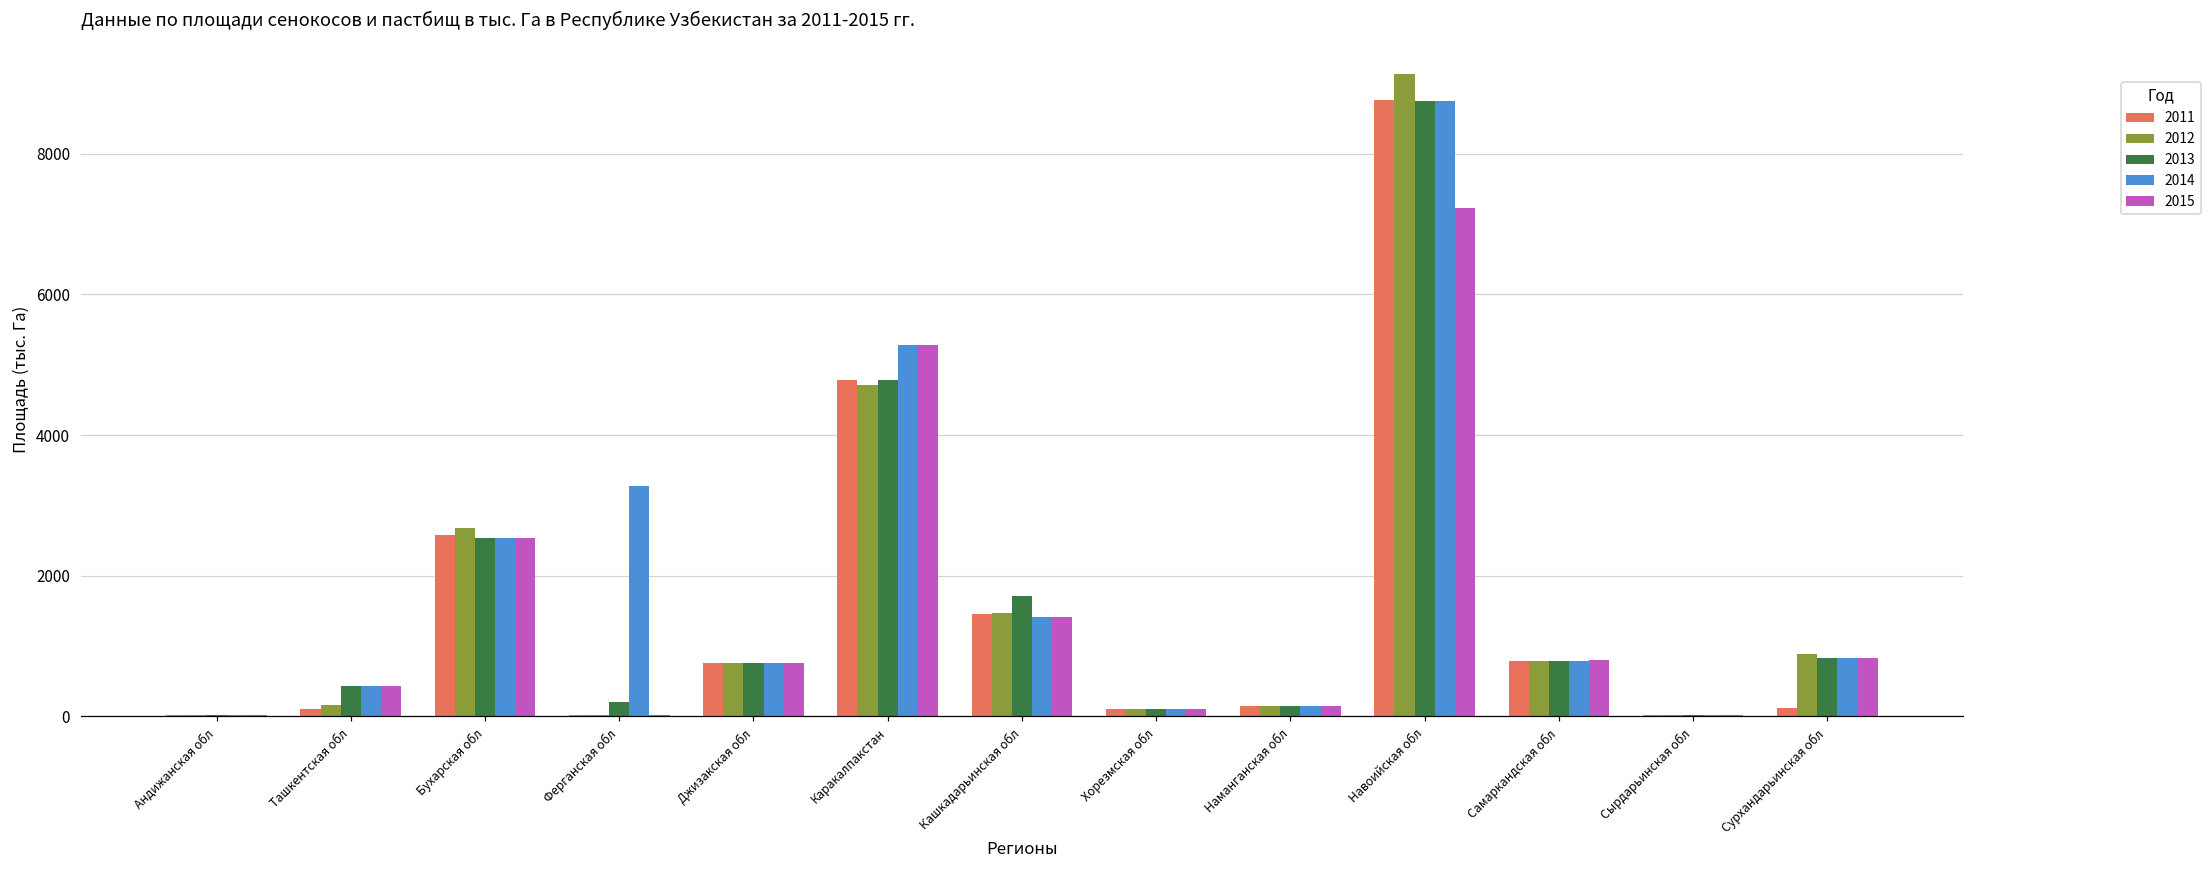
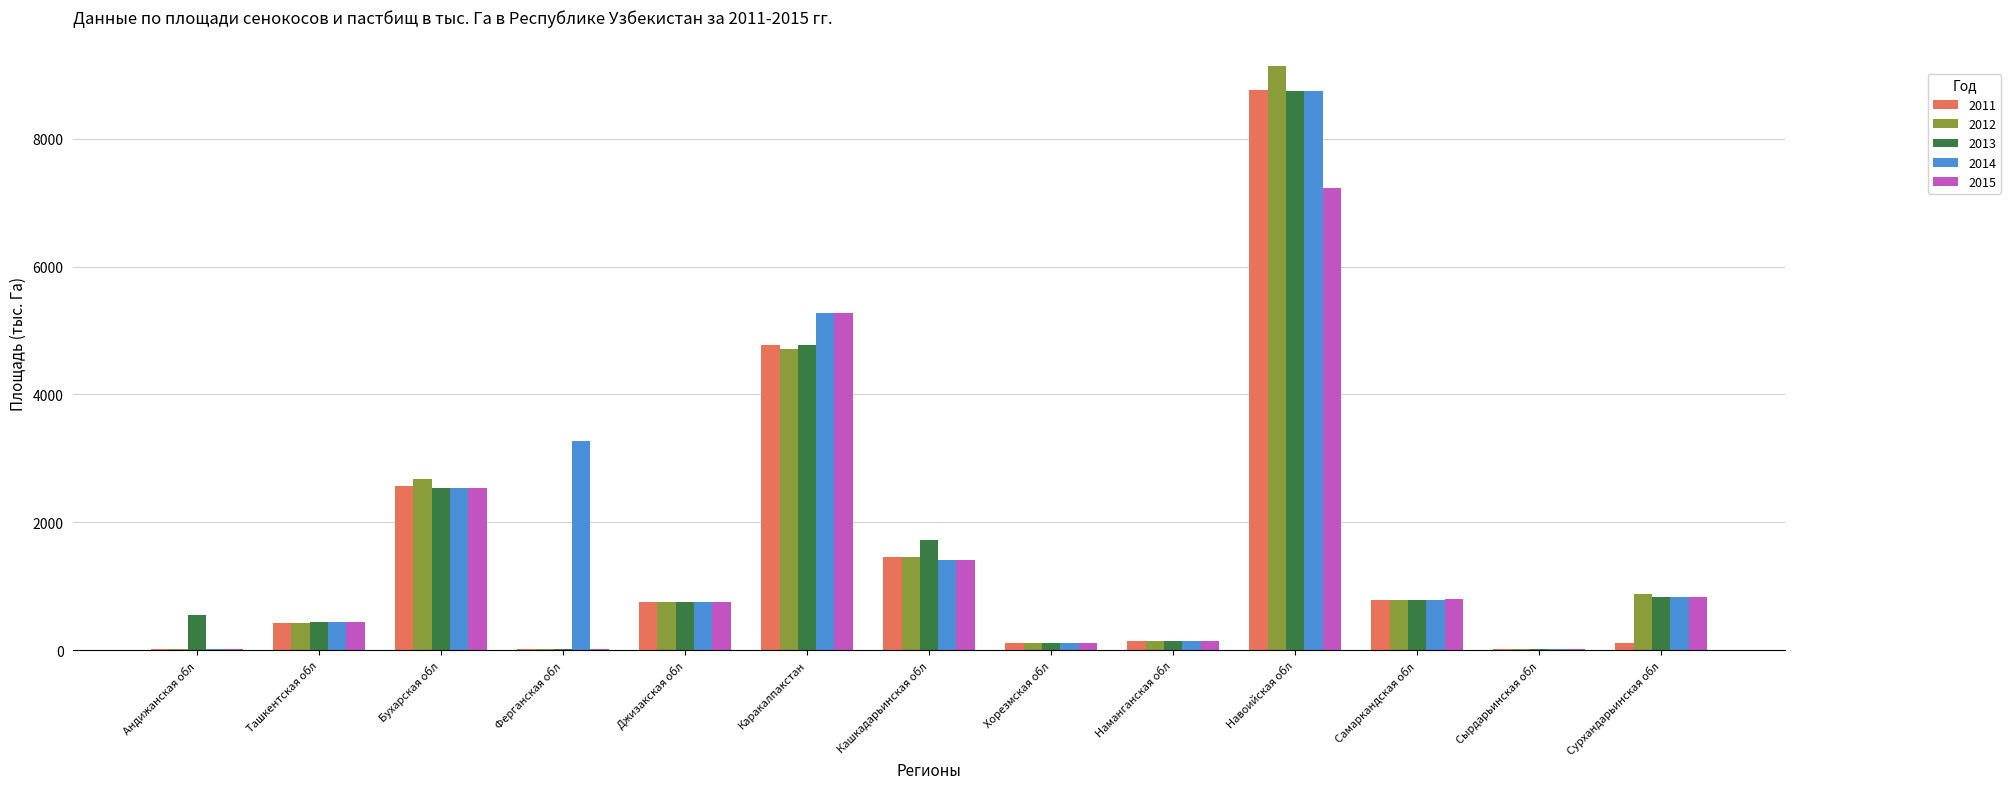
  {
    "2011": {
-     "Ташкентская обл": 100,
+     "Ташкентская обл": 400,
      "Бухарская обл": 2600,
      "Джизакская обл": 800,
      "Каракалпакстан": 4800,
      "Кашкадарьинская обл": 1500,
      "Хорезмская обл": 100,
      "Наманганская обл": 200,
      "Навоийская обл": 8800,
      "Самаркандская обл": 800,
      "Сурхандарьинская обл": 100
    },
    "2012": {
-     "Ташкентская обл": 200,
+     "Ташкентская обл": 400,
      "Бухарская обл": 2700,
      "Джизакская обл": 800,
      "Каракалпакстан": 4700,
      "Кашкадарьинская обл": 1500,
      "Хорезмская обл": 100,
      "Наманганская обл": 200,
      "Навоийская обл": 9100,
      "Самаркандская обл": 800,
      "Сурхандарьинская обл": 900
    },
    "2013": {
-     "Андижанская обл": 0,
+     "Андижанская обл": 500,
      "Ташкентская обл": 400,
      "Бухарская обл": 2500,
-     "Ферганская обл": 200,
+     "Ферганская обл": 0,
      "Джизакская обл": 800,
      "Каракалпакстан": 4800,
      "Кашкадарьинская обл": 1700,
      "Хорезмская обл": 100,
      "Наманганская обл": 200,
      "Навоийская обл": 8700,
      "Самаркандская обл": 800,
      "Сурхандарьинская обл": 800
    },
    "2014": {
      "Ташкентская обл": 400,
      "Бухарская обл": 2500,
      "Ферганская обл": 3300,
      "Джизакская обл": 800,
      "Каракалпакстан": 5300,
      "Кашкадарьинская обл": 1400,
      "Хорезмская обл": 100,
      "Наманганская обл": 200,
      "Навоийская обл": 8700,
      "Самаркандская обл": 800,
      "Сурхандарьинская обл": 800
    },
    "2015": {
      "Ташкентская обл": 400,
      "Бухарская обл": 2500,
      "Джизакская обл": 800,
      "Каракалпакстан": 5300,
      "Кашкадарьинская обл": 1400,
      "Хорезмская обл": 100,
      "Наманганская обл": 200,
      "Навоийская обл": 7200,
      "Самаркандская обл": 800,
      "Сурхандарьинская обл": 800
    }
  }
